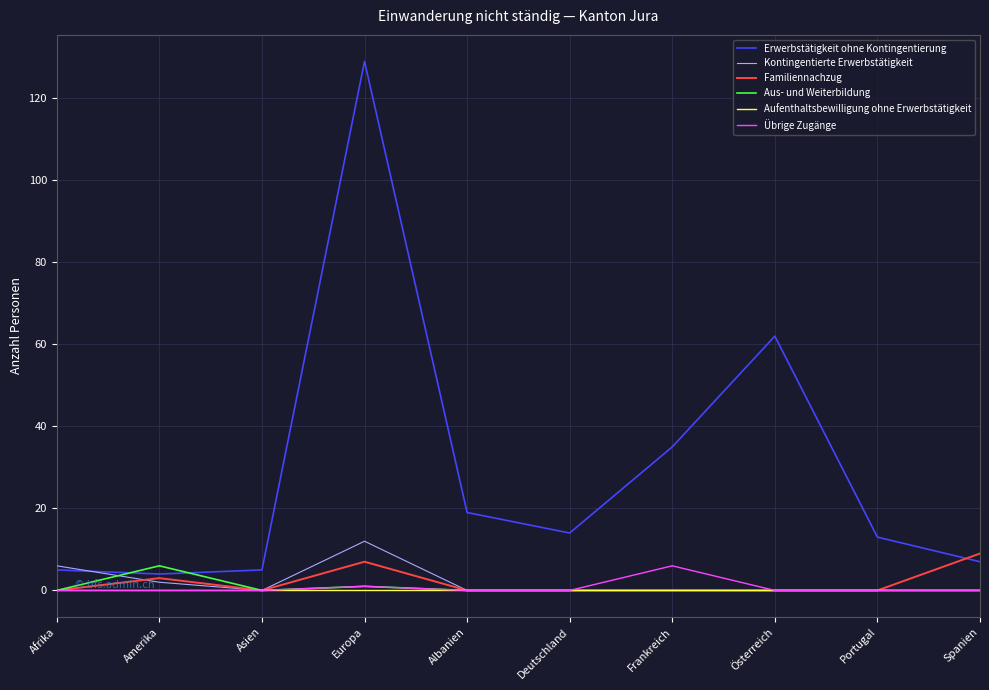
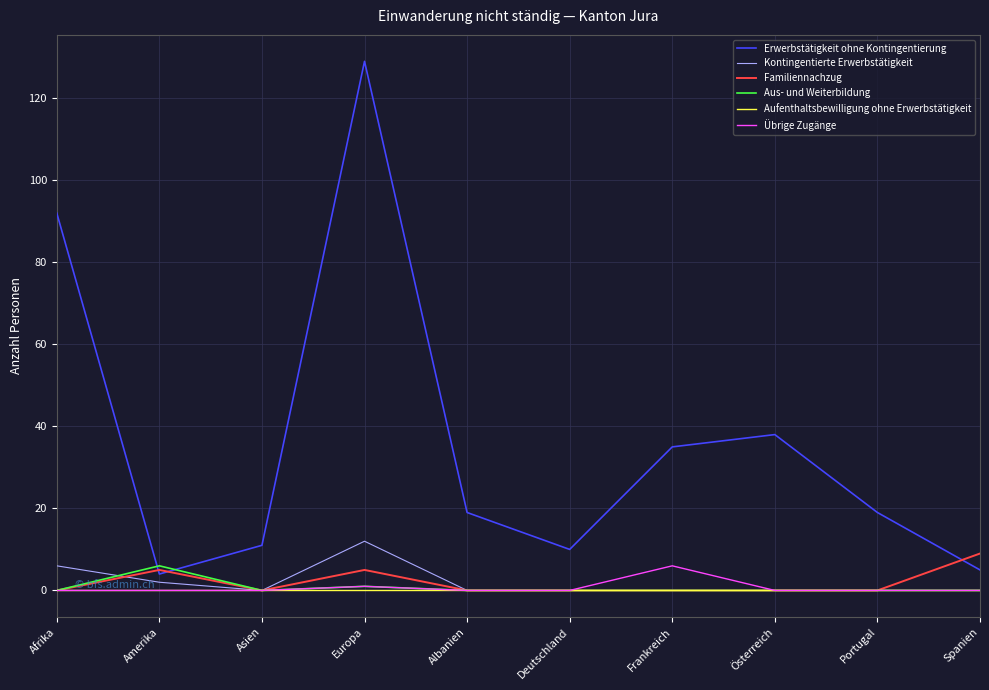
  {
    "Erwerbstätigkeit ohne Kontingentierung": {
-     "Afrika": 5,
+     "Afrika": 92,
      "Amerika": 4,
-     "Asien": 5,
+     "Asien": 11,
      "Europa": 129,
      "Albanien": 19,
-     "Deutschland": 14,
+     "Deutschland": 10,
      "Frankreich": 35,
-     "Österreich": 62,
-     "Portugal": 13,
-     "Spanien": 7
+     "Österreich": 38,
+     "Portugal": 19,
+     "Spanien": 5
    },
    "Kontingentierte Erwerbstätigkeit": {
      "Afrika": 6,
      "Amerika": 2,
      "Europa": 12
    },
    "Familiennachzug": {
-     "Amerika": 3,
-     "Europa": 7,
+     "Amerika": 5,
+     "Europa": 5,
      "Spanien": 9
    },
    "Aus- und Weiterbildung": {
      "Amerika": 6
    },
    "Aufenthaltsbewilligung ohne Erwerbstätigkeit": {
      "Europa": 0
    },
    "Übrige Zugänge": {
      "Frankreich": 6
    }
  }
